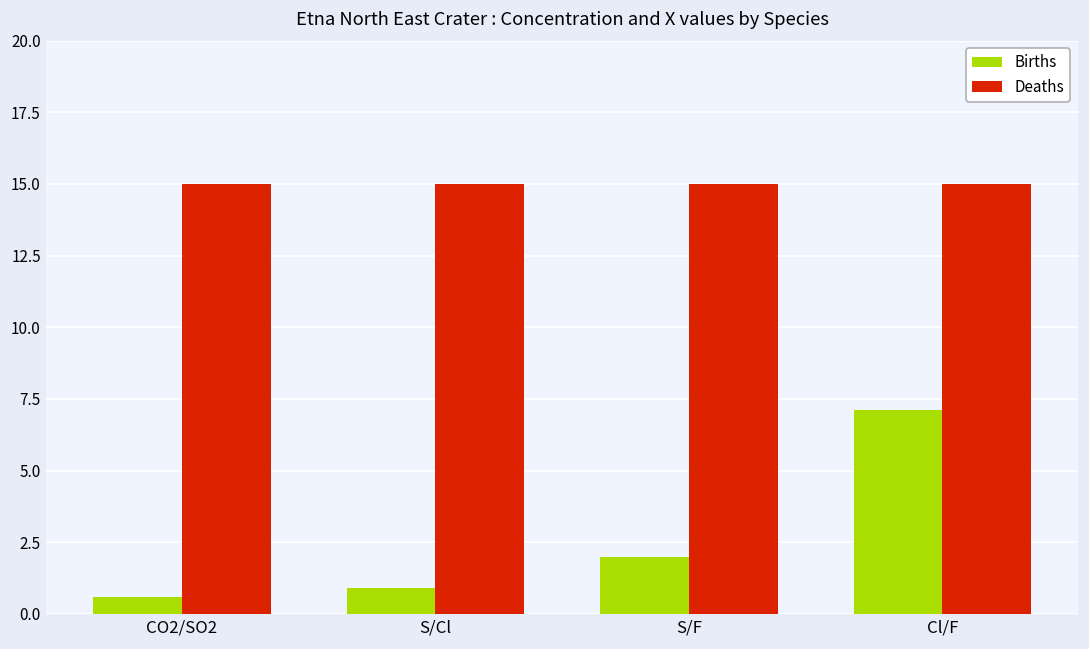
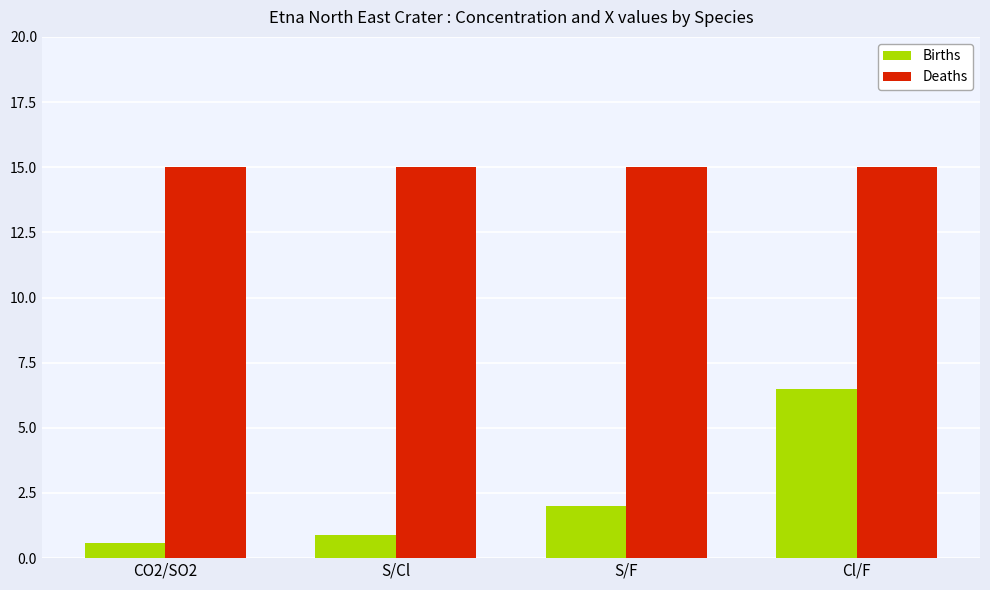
  {
    "Births": {
      "CO2/SO2": 0.6,
      "S/Cl": 0.9,
      "S/F": 2.0,
-     "Cl/F": 7.1
+     "Cl/F": 6.5
    },
    "Deaths": {
      "CO2/SO2": 15.0,
      "S/Cl": 15.0,
      "S/F": 15.0,
      "Cl/F": 15.0
    }
  }
